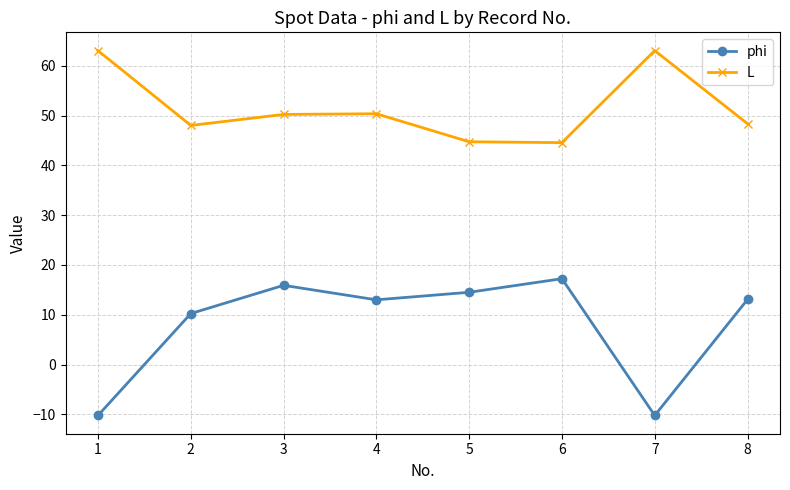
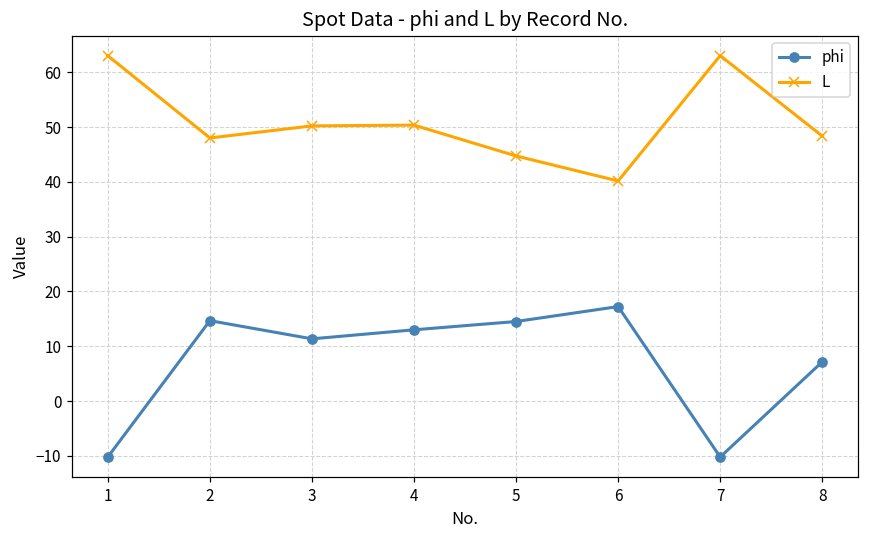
  {
    "phi": {
      "1": -10,
-     "2": 10,
-     "3": 16,
+     "2": 15,
+     "3": 11,
      "4": 13,
      "5": 15,
      "6": 17,
      "7": -10,
-     "8": 13
+     "8": 7
    },
    "L": {
      "1": 63,
      "2": 48,
      "3": 50,
      "4": 50,
      "5": 45,
-     "6": 45,
+     "6": 40,
      "7": 63,
      "8": 48
    }
  }
